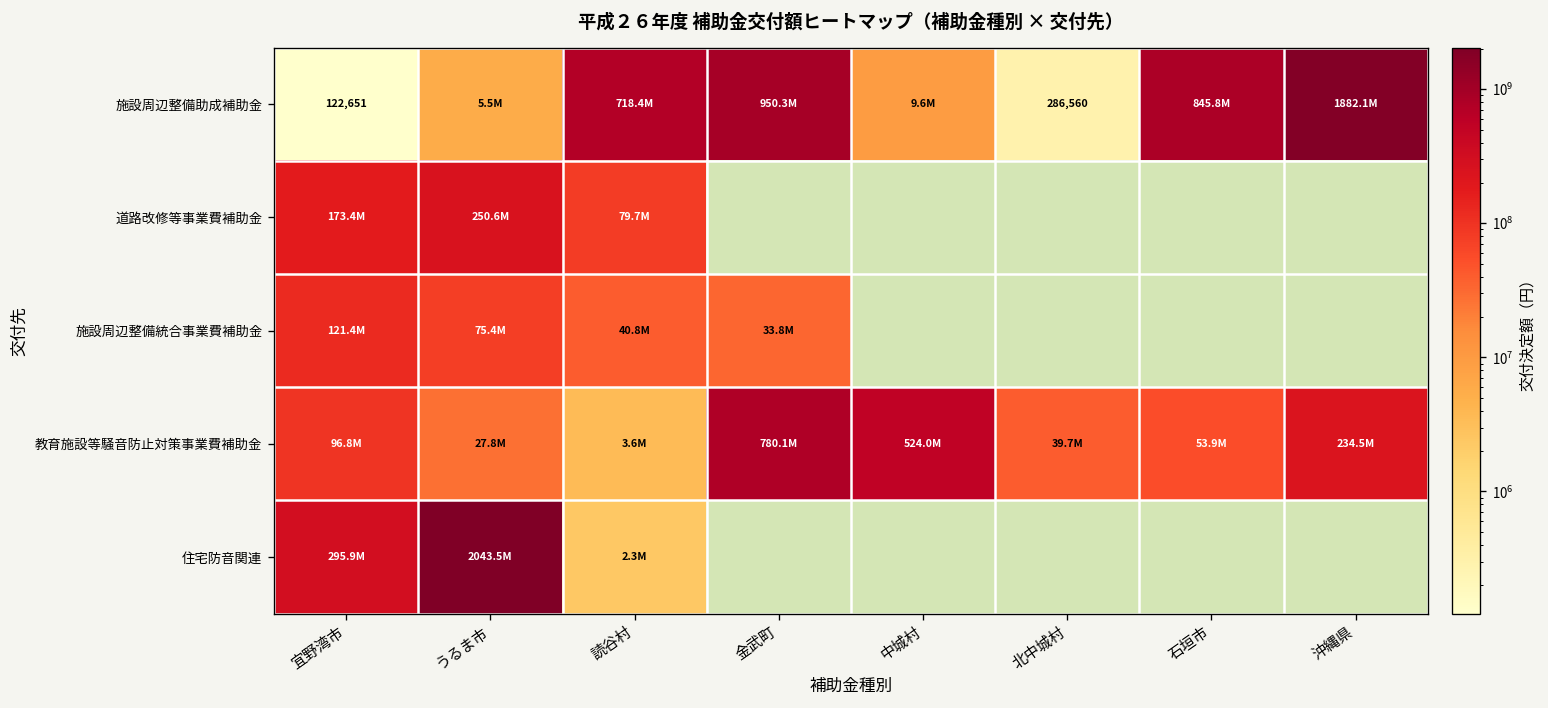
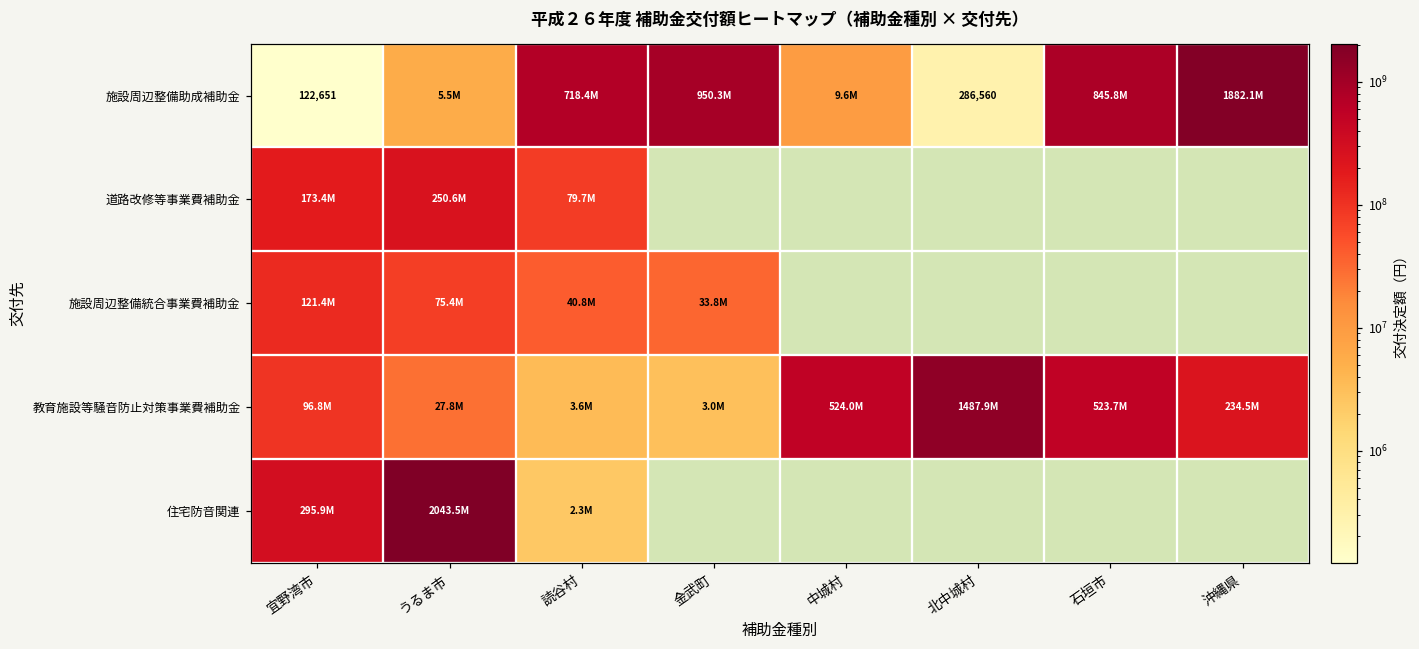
  {
    "施設周辺整備助成補助金": {
      "宜野湾市": "122,651",
      "うるま市": "5.5M",
      "読谷村": "718.4M",
      "金武町": "950.3M",
      "中城村": "9.6M",
      "北中城村": "286,560",
      "石垣市": "845.8M",
      "沖縄県": "1882.1M"
    },
    "道路改修等事業費補助金": {
      "宜野湾市": "173.4M",
      "うるま市": "250.6M",
      "読谷村": "79.7M"
    },
    "施設周辺整備統合事業費補助金": {
      "宜野湾市": "121.4M",
      "うるま市": "75.4M",
      "読谷村": "40.8M",
      "金武町": "33.8M"
    },
    "教育施設等騒音防止対策事業費補助金": {
      "宜野湾市": "96.8M",
      "うるま市": "27.8M",
      "読谷村": "3.6M",
-     "金武町": "780.1M",
+     "金武町": "3.0M",
      "中城村": "524.0M",
-     "北中城村": "39.7M",
-     "石垣市": "53.9M",
+     "北中城村": "1487.9M",
+     "石垣市": "523.7M",
      "沖縄県": "234.5M"
    },
    "住宅防音関連": {
      "宜野湾市": "295.9M",
      "うるま市": "2043.5M",
      "読谷村": "2.3M"
    }
  }
